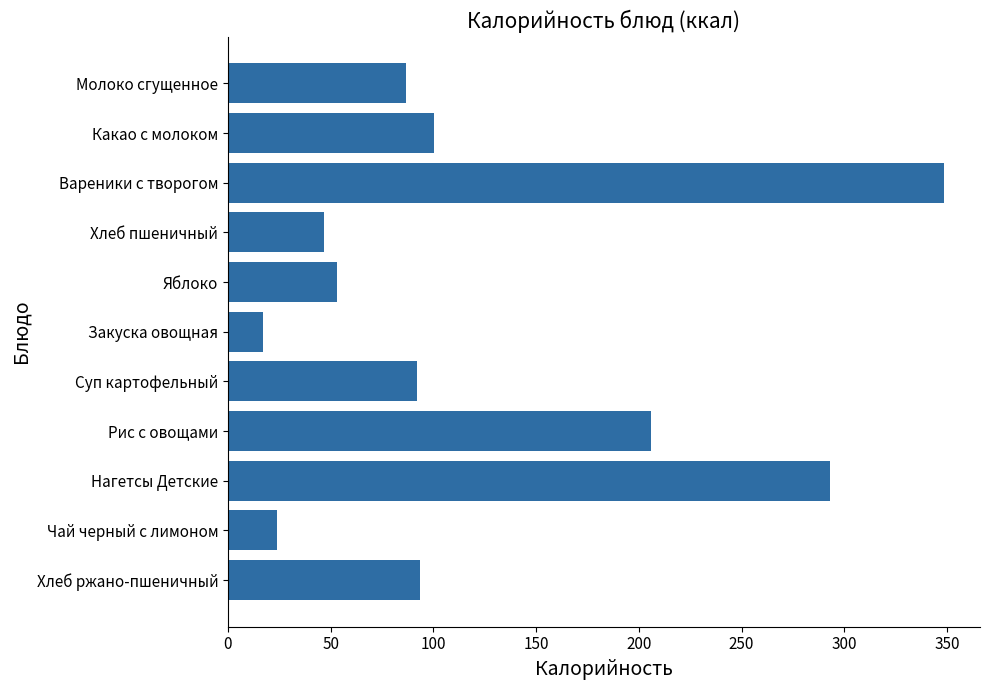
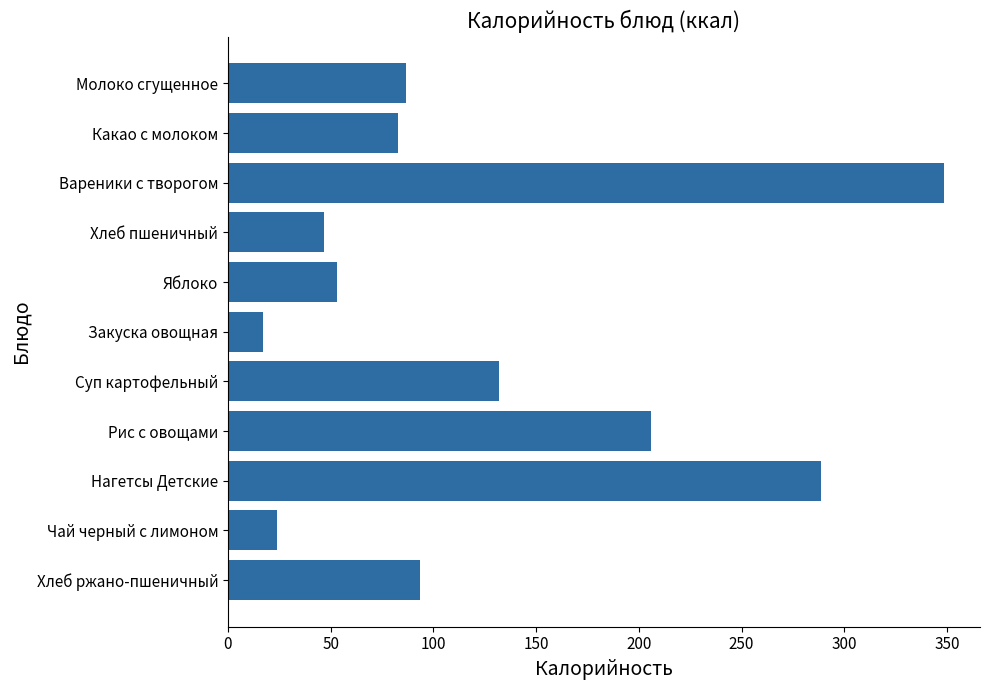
  {
    "Молоко сгущенное": 87,
-   "Какао с молоком": 100,
+   "Какао с молоком": 83,
    "Вареники с творогом": 349,
    "Хлеб пшеничный": 47,
    "Яблоко": 53,
    "Закуска овощная": 17,
-   "Суп картофельный": 92,
+   "Суп картофельный": 132,
    "Рис с овощами": 206,
-   "Нагетсы Детские": 293,
+   "Нагетсы Детские": 289,
    "Чай черный с лимоном": 24,
    "Хлеб ржано-пшеничный": 94
  }
